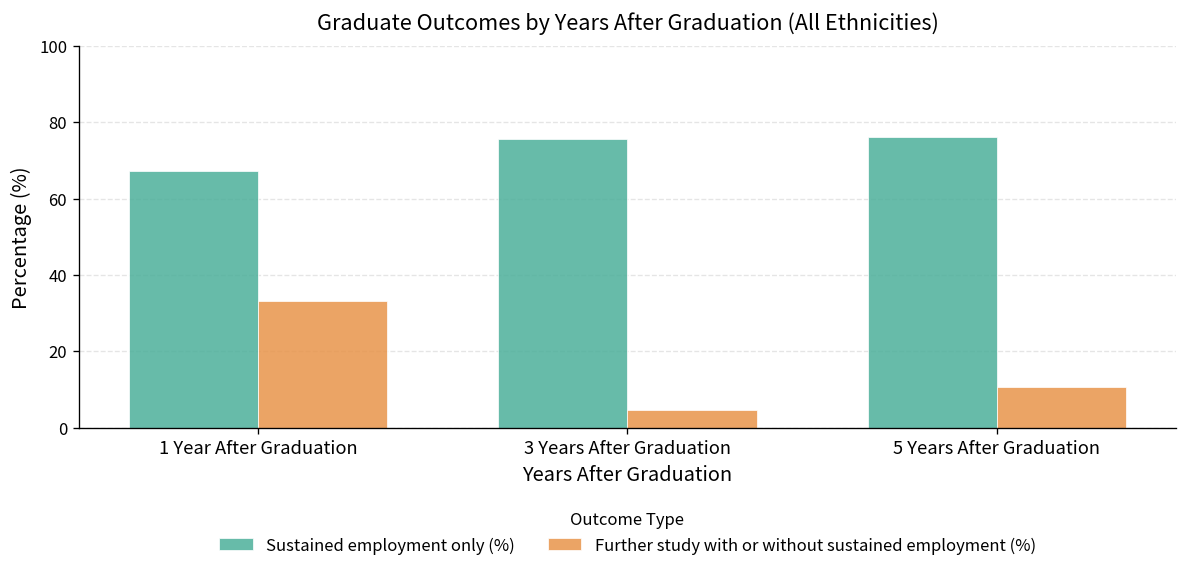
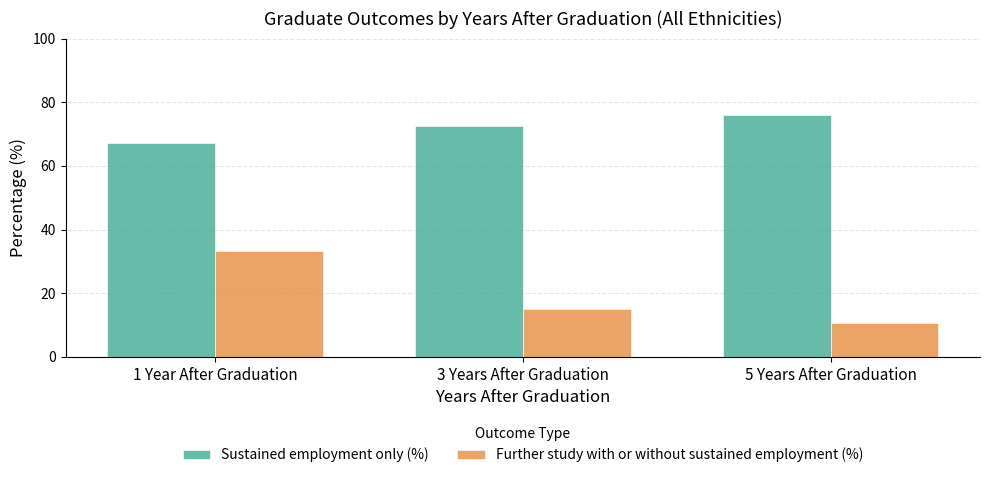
  {
    "Sustained employment only (%)": {
      "1 Year After Graduation": 67,
-     "3 Years After Graduation": 76,
+     "3 Years After Graduation": 73,
      "5 Years After Graduation": 76
    },
    "Further study with or without sustained employment (%)": {
      "1 Year After Graduation": 33,
-     "3 Years After Graduation": 5,
+     "3 Years After Graduation": 15,
      "5 Years After Graduation": 11
    }
  }
